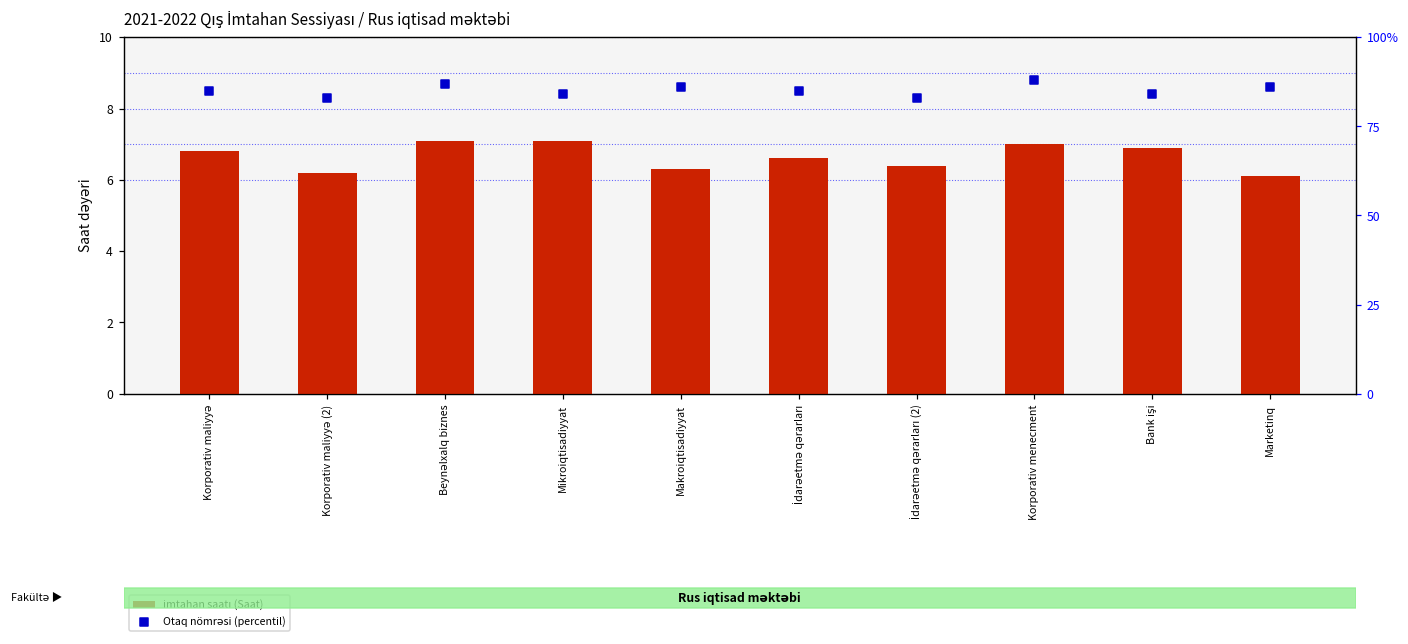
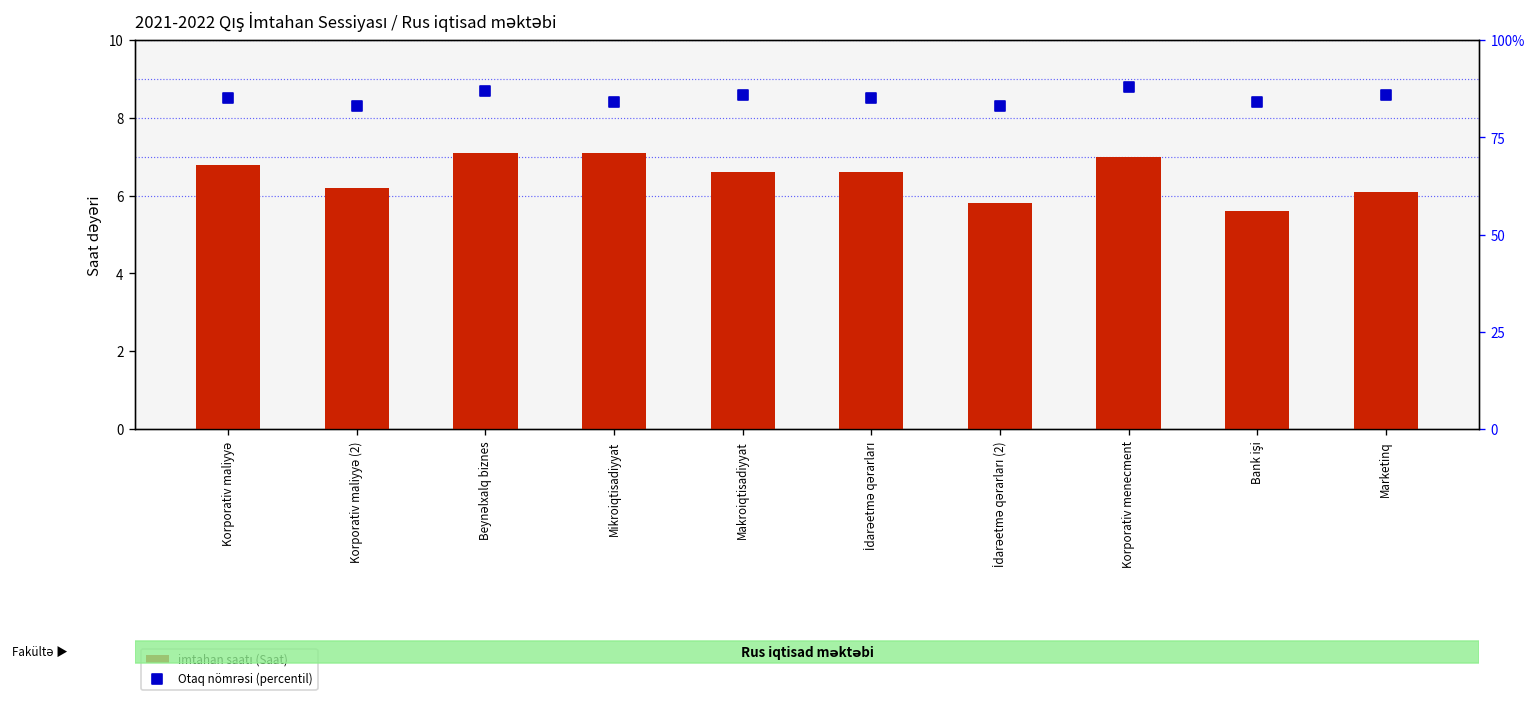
  {
    "imtahan saatı (Saat)": {
      "Korporativ maliyyə": 6.8,
      "Korporativ maliyyə (2)": 6.2,
      "Beynəlxalq biznes": 7.1,
      "Mikroiqtisadiyyat": 7.1,
-     "Makroiqtisadiyyat": 6.3,
+     "Makroiqtisadiyyat": 6.6,
      "İdarəetmə qərarları": 6.6,
-     "İdarəetmə qərarları (2)": 6.4,
+     "İdarəetmə qərarları (2)": 5.8,
      "Korporativ menecment": 7.0,
-     "Bank işi": 6.9,
+     "Bank işi": 5.6,
      "Marketinq": 6.1
    }
  }
